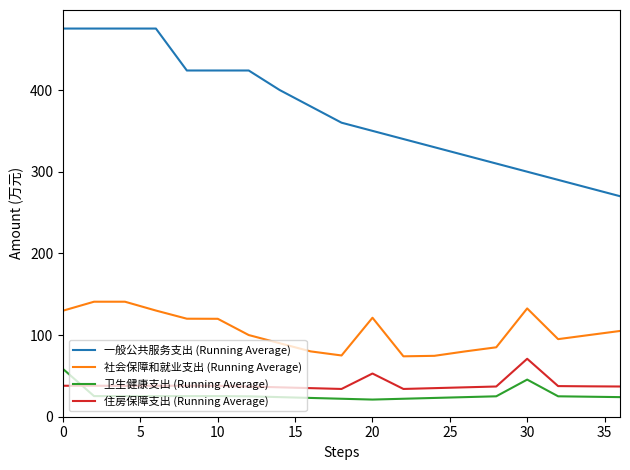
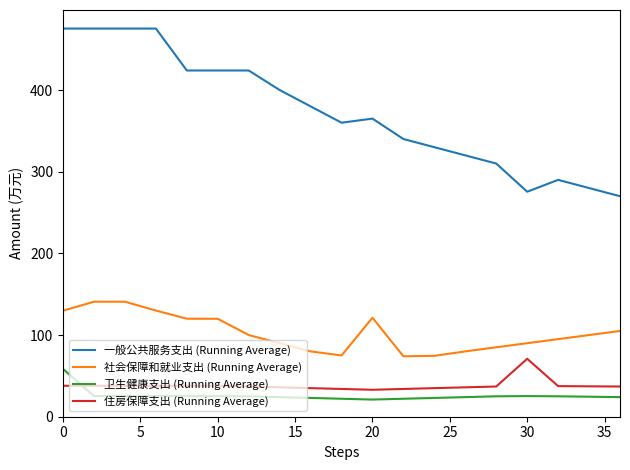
  {
    "一般公共服务支出 (Running Average)": {
      "0": 480,
      "10": 420,
-     "20": 350,
-     "30": 300
+     "20": 370,
+     "30": 280
    },
    "社会保障和就业支出 (Running Average)": {
      "0": 130,
      "10": 120,
      "20": 120,
-     "30": 130
+     "30": 90
    },
    "卫生健康支出 (Running Average)": {
      "0": 60,
      "20": 20,
-     "30": 50
+     "30": 30
    },
    "住房保障支出 (Running Average)": {
      "0": 40,
-     "20": 50,
+     "20": 30,
      "30": 70
    }
  }
